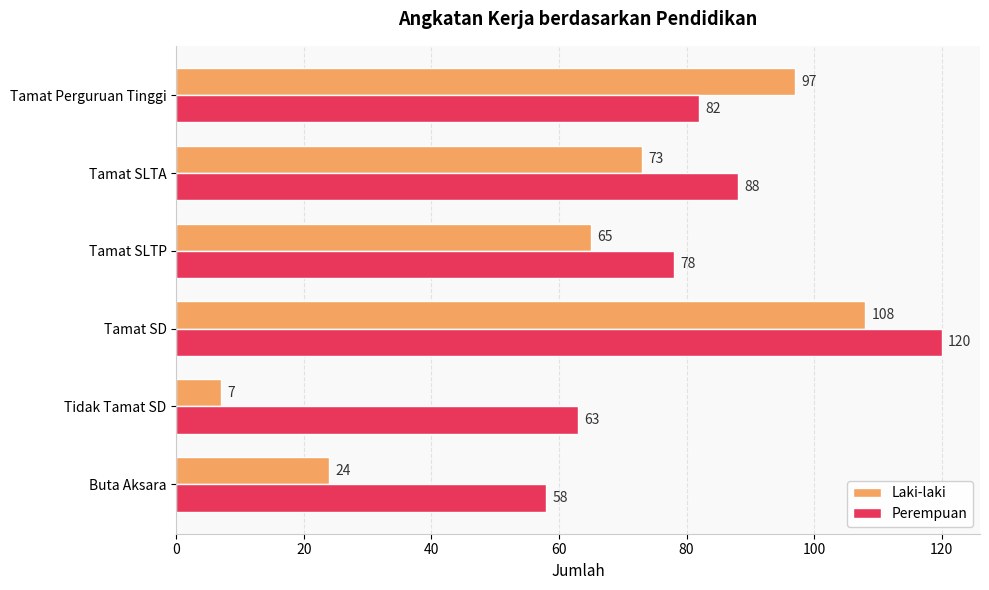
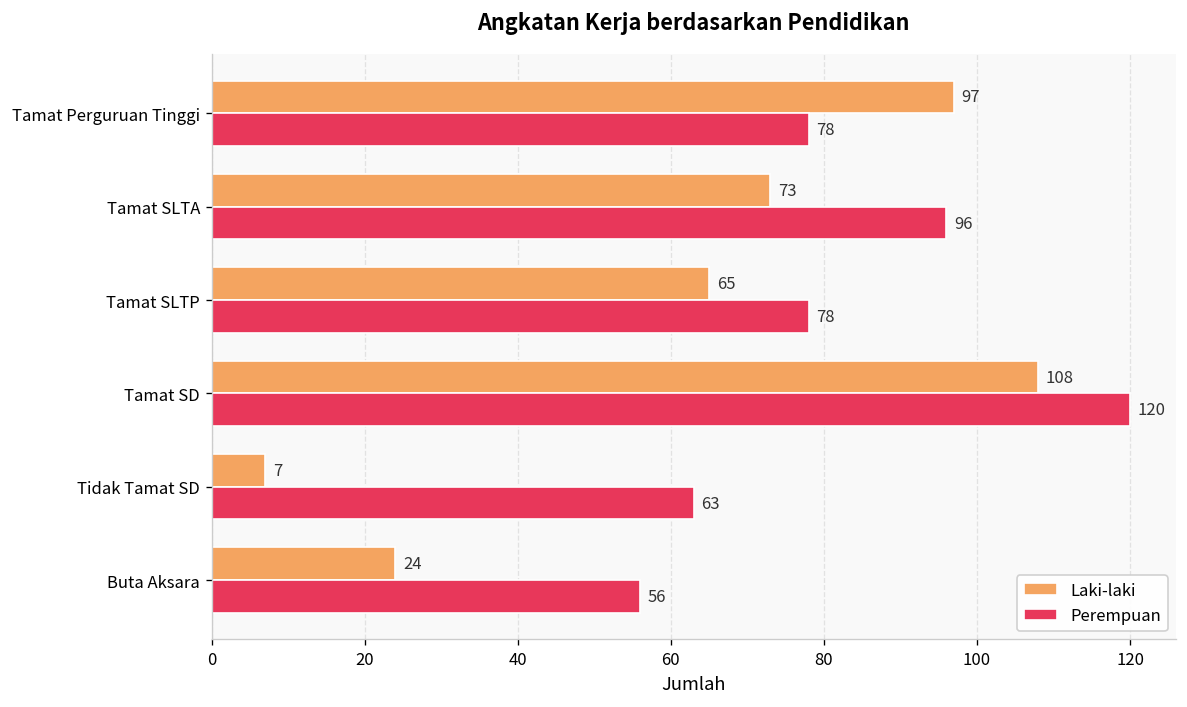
  {
    "Laki-laki": {
      "Tamat Perguruan Tinggi": 97,
      "Tamat SLTA": 73,
      "Tamat SLTP": 65,
      "Tamat SD": 108,
      "Tidak Tamat SD": 7,
      "Buta Aksara": 24
    },
    "Perempuan": {
-     "Tamat Perguruan Tinggi": 82,
-     "Tamat SLTA": 88,
+     "Tamat Perguruan Tinggi": 78,
+     "Tamat SLTA": 96,
      "Tamat SLTP": 78,
      "Tamat SD": 120,
      "Tidak Tamat SD": 63,
-     "Buta Aksara": 58
+     "Buta Aksara": 56
    }
  }
